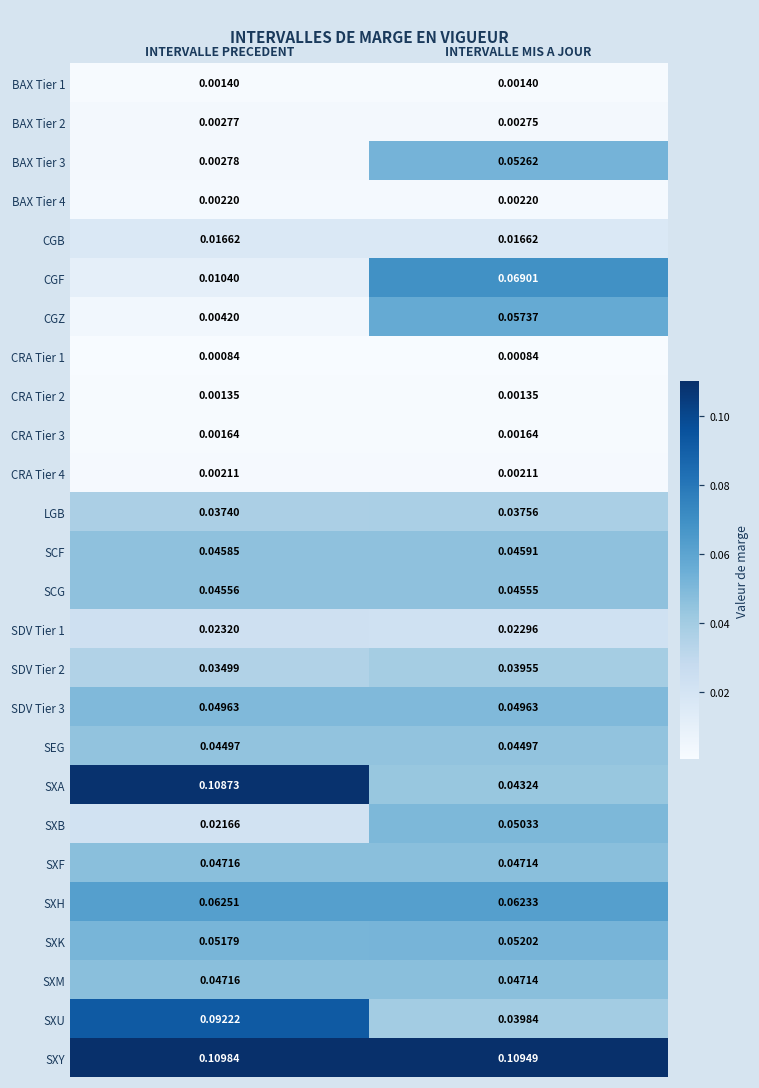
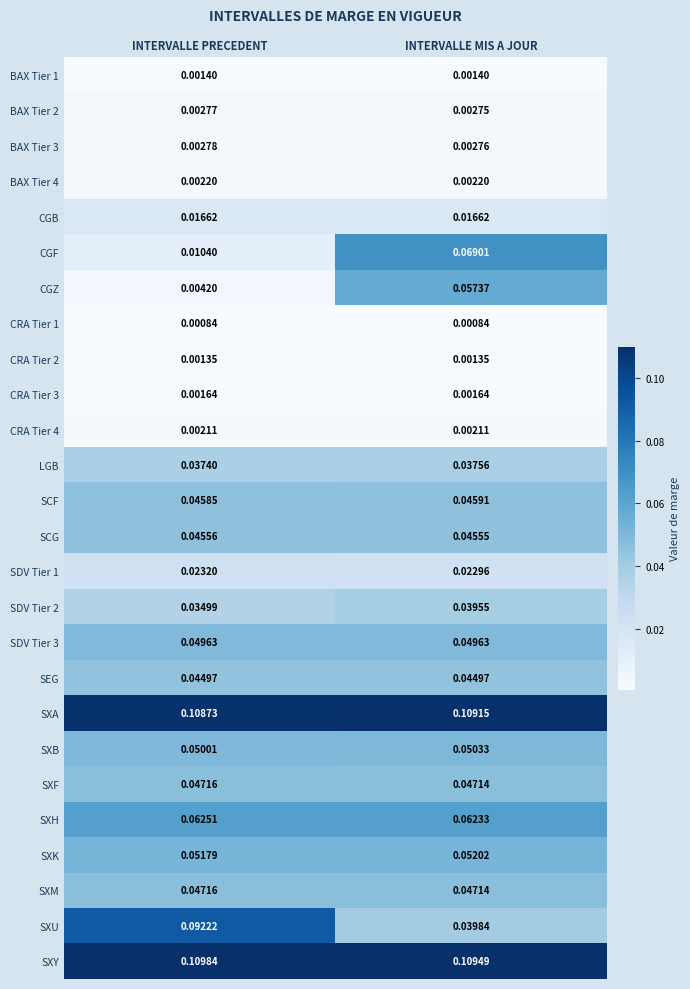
  {
    "BAX Tier 1": {
      "INTERVALLE PRECEDENT": 0.00140,
      "INTERVALLE MIS A JOUR": 0.00140
    },
    "BAX Tier 2": {
      "INTERVALLE PRECEDENT": 0.00277,
      "INTERVALLE MIS A JOUR": 0.00275
    },
    "BAX Tier 3": {
      "INTERVALLE PRECEDENT": 0.00278,
-     "INTERVALLE MIS A JOUR": 0.05262
+     "INTERVALLE MIS A JOUR": 0.00276
    },
    "BAX Tier 4": {
      "INTERVALLE PRECEDENT": 0.00220,
      "INTERVALLE MIS A JOUR": 0.00220
    },
    "CGB": {
      "INTERVALLE PRECEDENT": 0.01662,
      "INTERVALLE MIS A JOUR": 0.01662
    },
    "CGF": {
      "INTERVALLE PRECEDENT": 0.01040,
      "INTERVALLE MIS A JOUR": 0.06901
    },
    "CGZ": {
      "INTERVALLE PRECEDENT": 0.00420,
      "INTERVALLE MIS A JOUR": 0.05737
    },
    "CRA Tier 1": {
      "INTERVALLE PRECEDENT": 0.00084,
      "INTERVALLE MIS A JOUR": 0.00084
    },
    "CRA Tier 2": {
      "INTERVALLE PRECEDENT": 0.00135,
      "INTERVALLE MIS A JOUR": 0.00135
    },
    "CRA Tier 3": {
      "INTERVALLE PRECEDENT": 0.00164,
      "INTERVALLE MIS A JOUR": 0.00164
    },
    "CRA Tier 4": {
      "INTERVALLE PRECEDENT": 0.00211,
      "INTERVALLE MIS A JOUR": 0.00211
    },
    "LGB": {
      "INTERVALLE PRECEDENT": 0.03740,
      "INTERVALLE MIS A JOUR": 0.03756
    },
    "SCF": {
      "INTERVALLE PRECEDENT": 0.04585,
      "INTERVALLE MIS A JOUR": 0.04591
    },
    "SCG": {
      "INTERVALLE PRECEDENT": 0.04556,
      "INTERVALLE MIS A JOUR": 0.04555
    },
    "SDV Tier 1": {
      "INTERVALLE PRECEDENT": 0.02320,
      "INTERVALLE MIS A JOUR": 0.02296
    },
    "SDV Tier 2": {
      "INTERVALLE PRECEDENT": 0.03499,
      "INTERVALLE MIS A JOUR": 0.03955
    },
    "SDV Tier 3": {
      "INTERVALLE PRECEDENT": 0.04963,
      "INTERVALLE MIS A JOUR": 0.04963
    },
    "SEG": {
      "INTERVALLE PRECEDENT": 0.04497,
      "INTERVALLE MIS A JOUR": 0.04497
    },
    "SXA": {
      "INTERVALLE PRECEDENT": 0.10873,
-     "INTERVALLE MIS A JOUR": 0.04324
+     "INTERVALLE MIS A JOUR": 0.10915
    },
    "SXB": {
-     "INTERVALLE PRECEDENT": 0.02166,
+     "INTERVALLE PRECEDENT": 0.05001,
      "INTERVALLE MIS A JOUR": 0.05033
    },
    "SXF": {
      "INTERVALLE PRECEDENT": 0.04716,
      "INTERVALLE MIS A JOUR": 0.04714
    },
    "SXH": {
      "INTERVALLE PRECEDENT": 0.06251,
      "INTERVALLE MIS A JOUR": 0.06233
    },
    "SXK": {
      "INTERVALLE PRECEDENT": 0.05179,
      "INTERVALLE MIS A JOUR": 0.05202
    },
    "SXM": {
      "INTERVALLE PRECEDENT": 0.04716,
      "INTERVALLE MIS A JOUR": 0.04714
    },
    "SXU": {
      "INTERVALLE PRECEDENT": 0.09222,
      "INTERVALLE MIS A JOUR": 0.03984
    },
    "SXY": {
      "INTERVALLE PRECEDENT": 0.10984,
      "INTERVALLE MIS A JOUR": 0.10949
    }
  }
